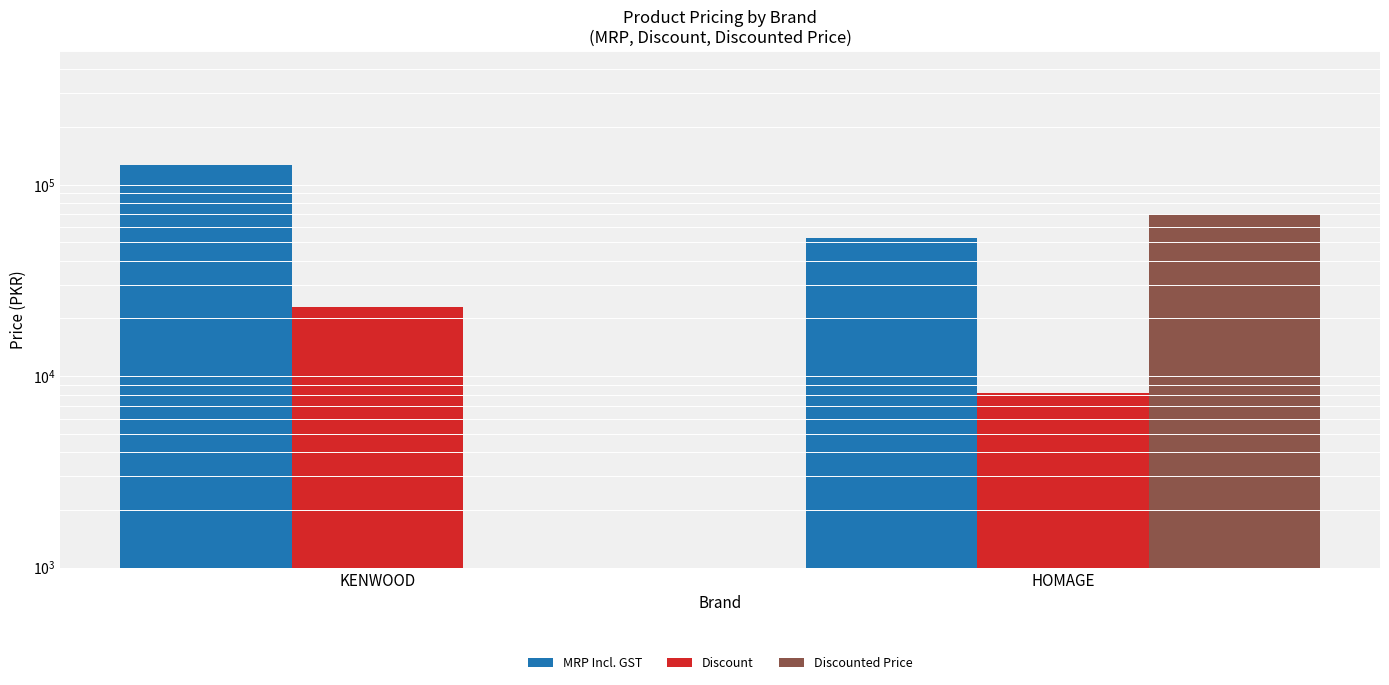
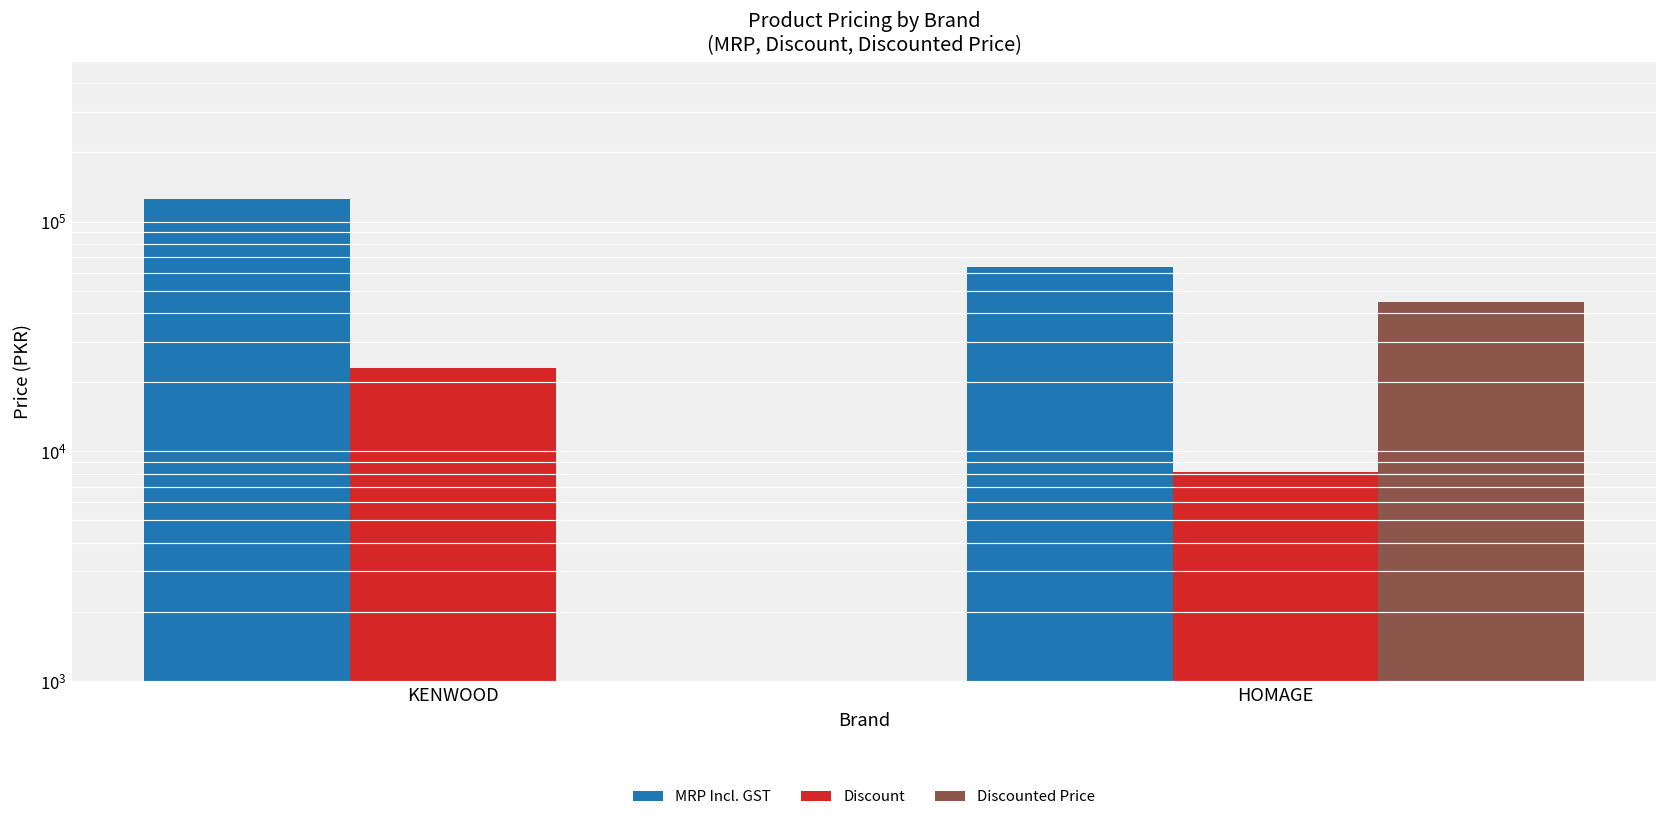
  {
    "MRP Incl. GST": {
      "KENWOOD": 130000,
-     "HOMAGE": 53000
+     "HOMAGE": 64000
    },
    "Discount": {
      "KENWOOD": 23000,
      "HOMAGE": 8100
    },
    "Discounted Price": {
-     "HOMAGE": 71000
+     "HOMAGE": 45000
    }
  }
